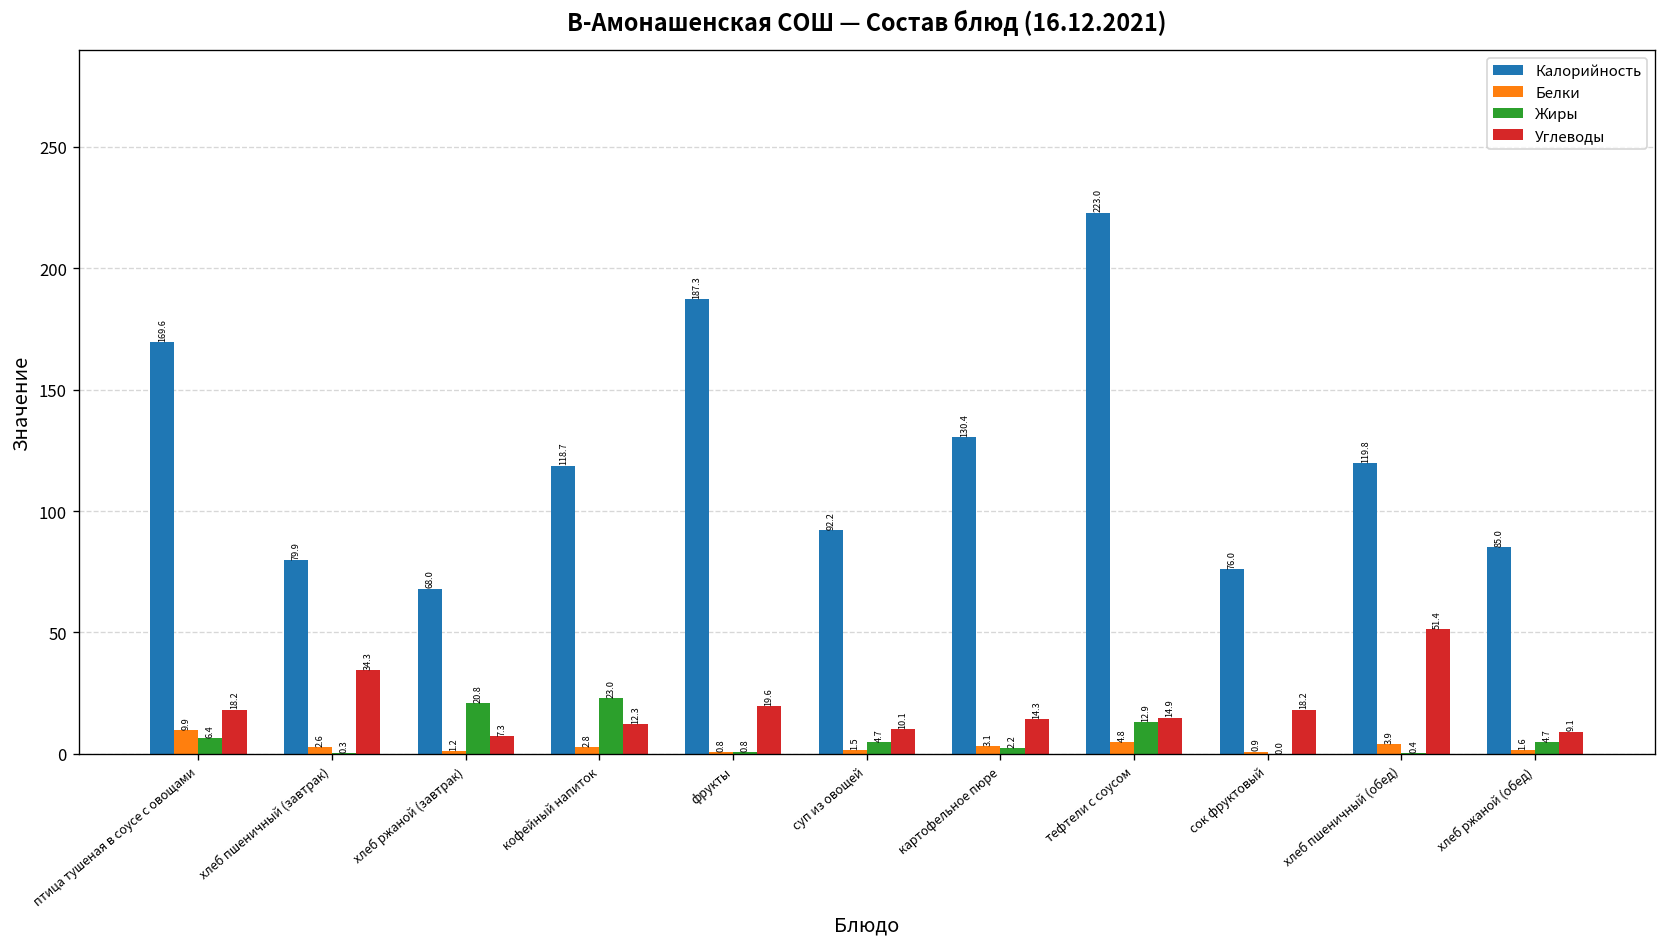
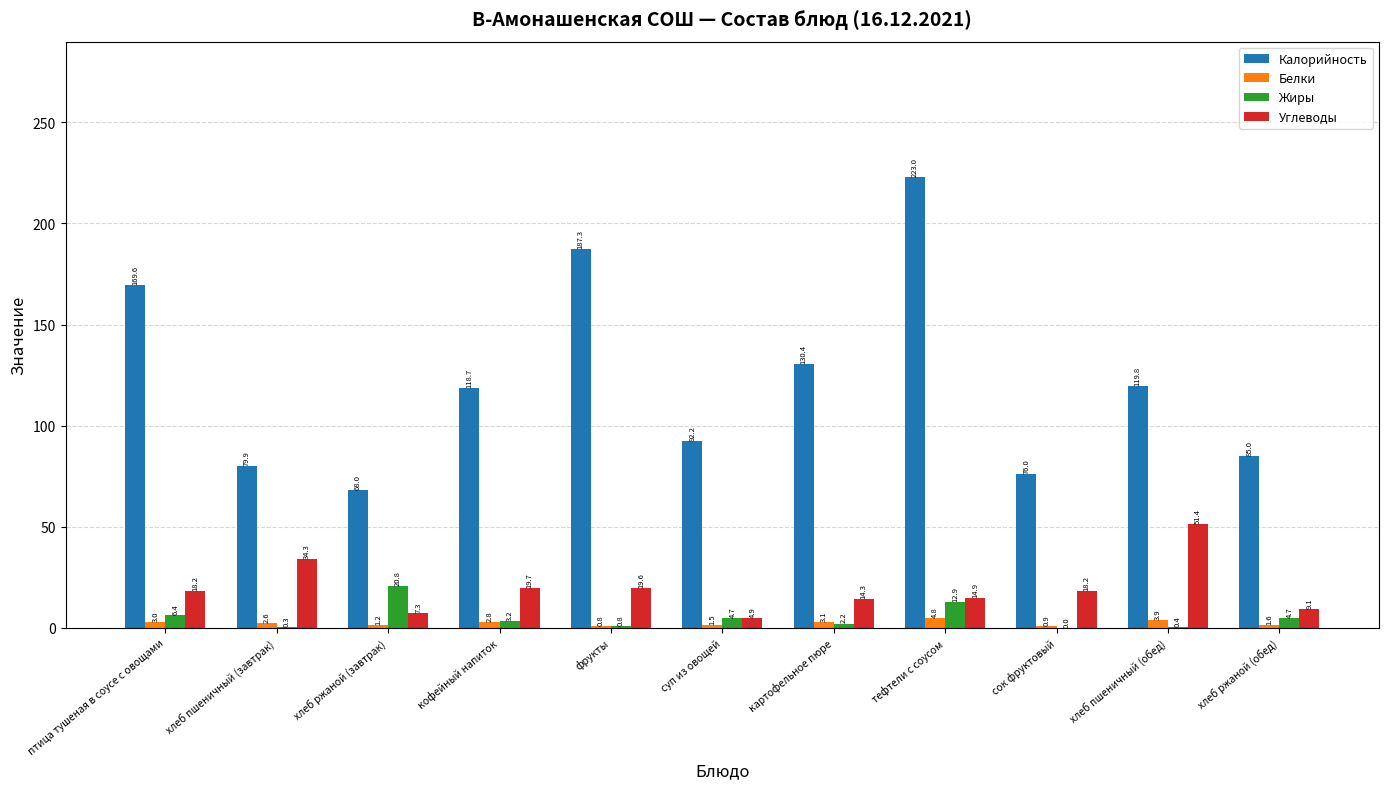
  {
    "Калорийность": {
      "птица тушеная в соусе с овощами": 169.6,
      "хлеб пшеничный (завтрак)": 79.9,
      "хлеб ржаной (завтрак)": 68.0,
      "кофейный напиток": 118.7,
      "фрукты": 187.3,
      "суп из овощей": 92.2,
      "картофельное пюре": 130.4,
      "тефтели с соусом": 223.0,
      "сок фруктовый": 76.0,
      "хлеб пшеничный (обед)": 119.8,
      "хлеб ржаной (обед)": 85.0
    },
    "Белки": {
-     "птица тушеная в соусе с овощами": 9.9,
+     "птица тушеная в соусе с овощами": 3.0,
      "хлеб пшеничный (завтрак)": 2.6,
      "хлеб ржаной (завтрак)": 1.2,
      "кофейный напиток": 2.8,
      "фрукты": 0.8,
      "суп из овощей": 1.5,
      "картофельное пюре": 3.1,
      "тефтели с соусом": 4.8,
      "сок фруктовый": 0.9,
      "хлеб пшеничный (обед)": 3.9,
      "хлеб ржаной (обед)": 1.6
    },
    "Жиры": {
      "птица тушеная в соусе с овощами": 6.4,
      "хлеб пшеничный (завтрак)": 0.3,
      "хлеб ржаной (завтрак)": 20.8,
-     "кофейный напиток": 23.0,
+     "кофейный напиток": 3.2,
      "фрукты": 0.8,
      "суп из овощей": 4.7,
      "картофельное пюре": 2.2,
      "тефтели с соусом": 12.9,
      "сок фруктовый": 0.0,
      "хлеб пшеничный (обед)": 0.4,
      "хлеб ржаной (обед)": 4.7
    },
    "Углеводы": {
      "птица тушеная в соусе с овощами": 18.2,
      "хлеб пшеничный (завтрак)": 34.3,
      "хлеб ржаной (завтрак)": 7.3,
-     "кофейный напиток": 12.3,
+     "кофейный напиток": 19.7,
      "фрукты": 19.6,
-     "суп из овощей": 10.1,
+     "суп из овощей": 4.9,
      "картофельное пюре": 14.3,
      "тефтели с соусом": 14.9,
      "сок фруктовый": 18.2,
      "хлеб пшеничный (обед)": 51.4,
      "хлеб ржаной (обед)": 9.1
    }
  }
